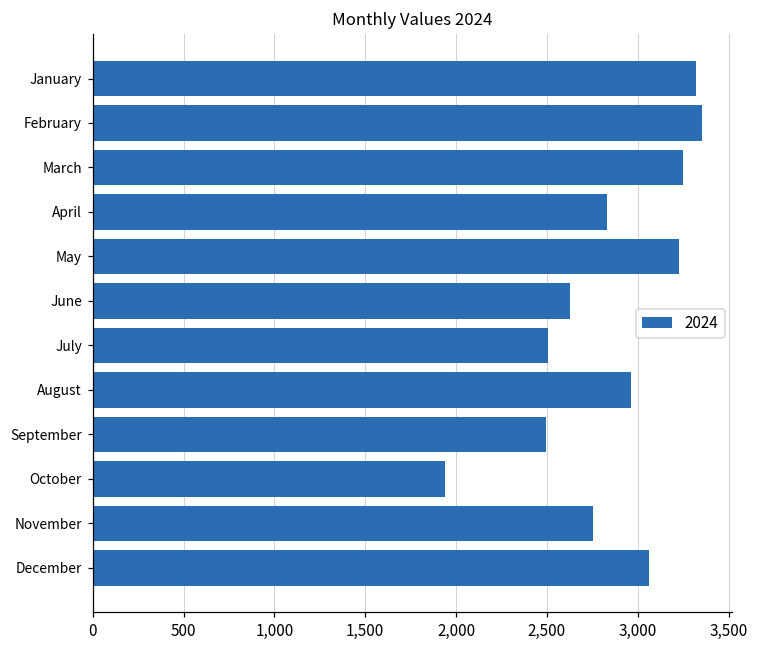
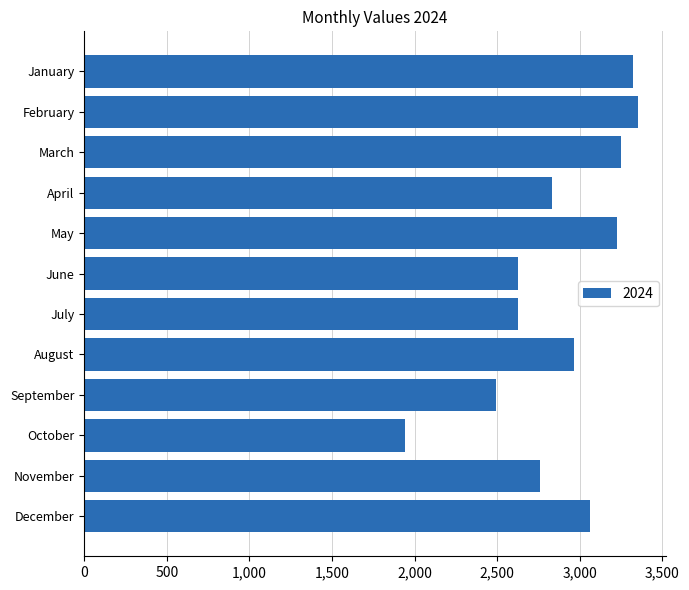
  {
    "January": "3,320",
    "February": "3,350",
    "March": "3,250",
    "April": "2,830",
    "May": "3,230",
    "June": "2,630",
-   "July": "2,510",
+   "July": "2,620",
    "August": "2,960",
    "September": "2,490",
    "October": "1,940",
    "November": "2,760",
    "December": "3,060"
  }
